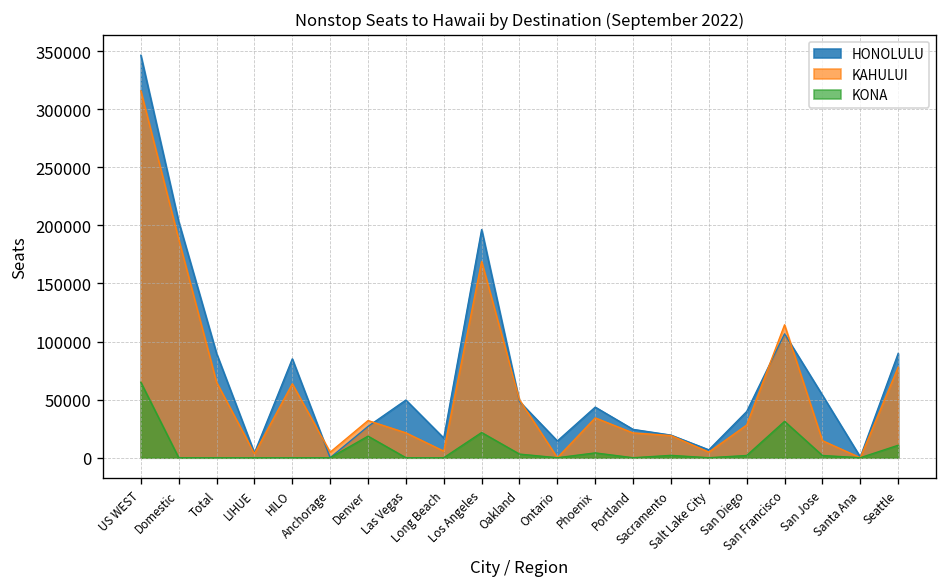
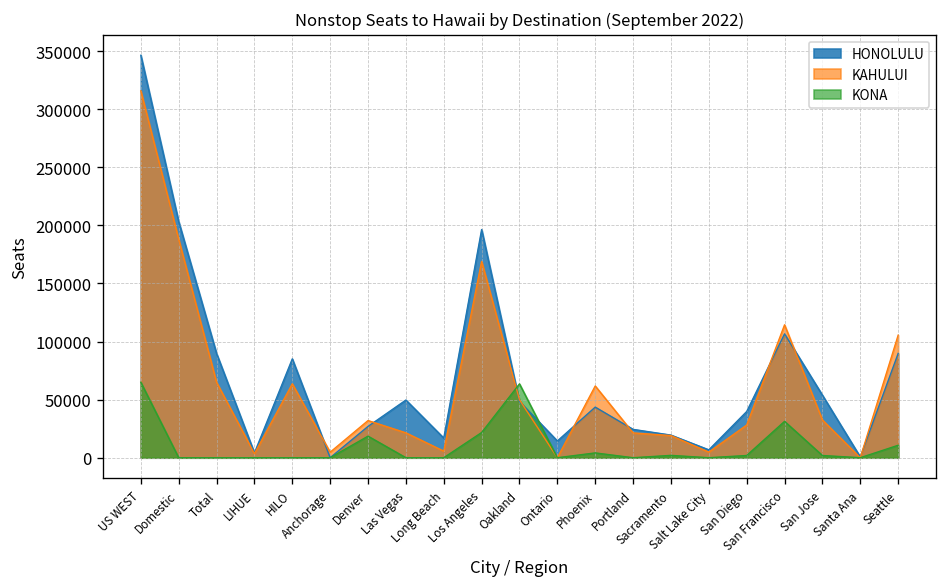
  {
    "HONOLULU": {
      "US WEST": 350000,
      "Domestic": 200000,
      "Total": 90000,
      "HILO": 90000,
      "Denver": 30000,
      "Las Vegas": 50000,
      "Long Beach": 20000,
      "Los Angeles": 200000,
      "Ontario": 10000,
      "Phoenix": 40000,
      "Portland": 20000,
      "San Diego": 40000,
      "San Francisco": 110000,
      "San Jose": 50000,
      "Seattle": 90000
    },
    "KAHULUI": {
      "US WEST": 320000,
      "Domestic": 190000,
      "Total": 60000,
      "HILO": 60000,
      "Anchorage": 0,
      "Denver": 30000,
      "Las Vegas": 20000,
      "Long Beach": 10000,
      "Los Angeles": 170000,
-     "Phoenix": 30000,
+     "Phoenix": 60000,
      "Portland": 20000,
      "San Diego": 30000,
      "San Francisco": 110000,
-     "San Jose": 10000,
-     "Seattle": 80000
+     "San Jose": 30000,
+     "Seattle": 110000
    },
    "KONA": {
      "US WEST": 60000,
      "Domestic": 0,
      "Total": 0,
      "LIHUE": 0,
      "HILO": 0,
      "Denver": 20000,
      "Las Vegas": 0,
      "Long Beach": 0,
      "Los Angeles": 20000,
-     "Oakland": 0,
+     "Oakland": 60000,
      "Phoenix": 0,
      "Portland": 0,
      "Sacramento": 0,
      "Salt Lake City": 0,
      "San Diego": 0,
      "San Francisco": 30000,
      "San Jose": 0,
      "Seattle": 10000
    }
  }
